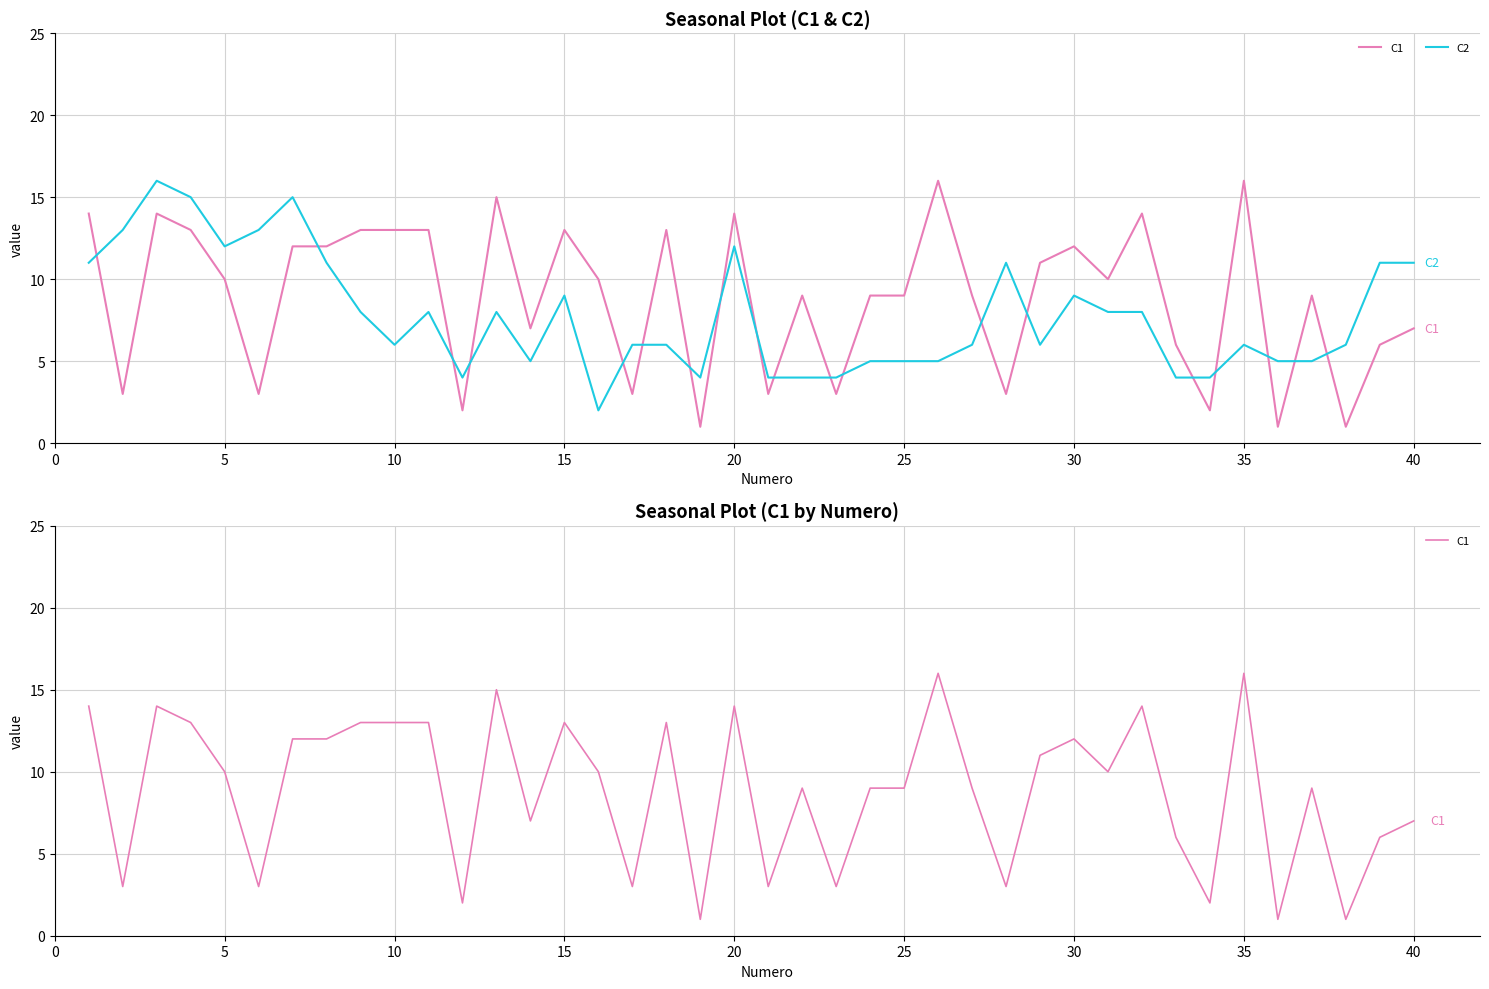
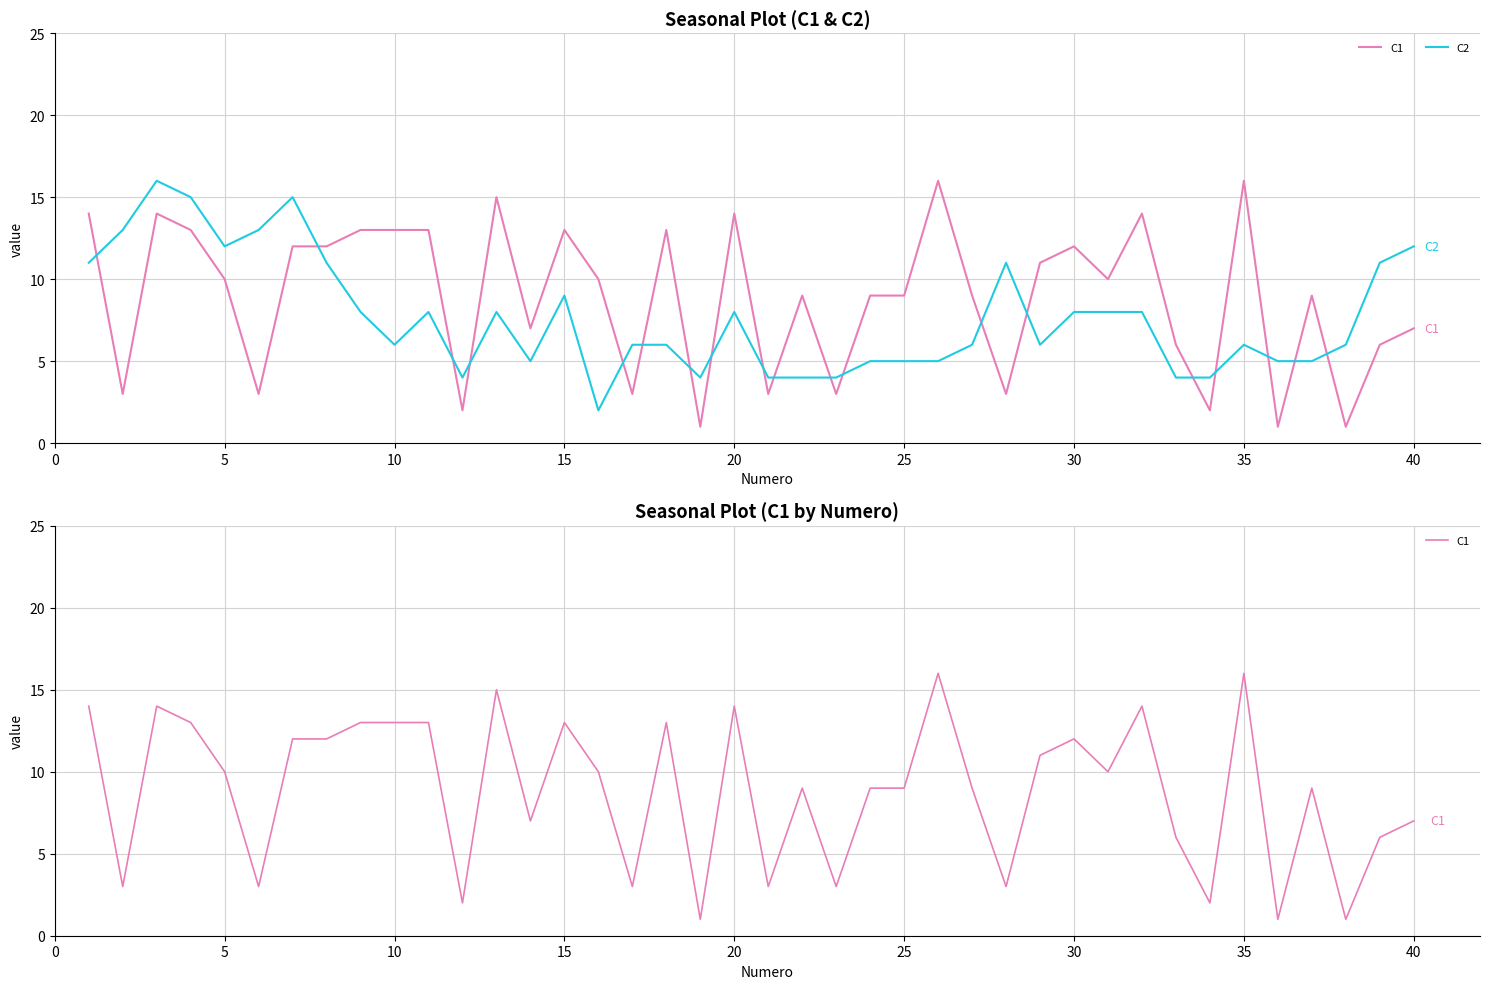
  {
    "Seasonal Plot (C1 & C2)": {
      "C1": {
        "5": 10,
        "10": 13,
        "15": 13,
        "20": 14,
        "25": 9,
        "30": 12,
        "35": 16,
        "40": 7
      },
      "C2": {
        "5": 12,
        "10": 6,
        "15": 9,
-       "20": 12,
+       "20": 8,
        "25": 5,
-       "30": 9,
+       "30": 8,
        "35": 6,
-       "40": 11
+       "40": 12
      }
    },
    "Seasonal Plot (C1 by Numero)": {
      "5": 10.0,
      "10": 13.0,
      "15": 13.0,
      "20": 14.0,
      "25": 9.0,
      "30": 12.0,
      "35": 16.0,
      "40": 7.0
    }
  }
